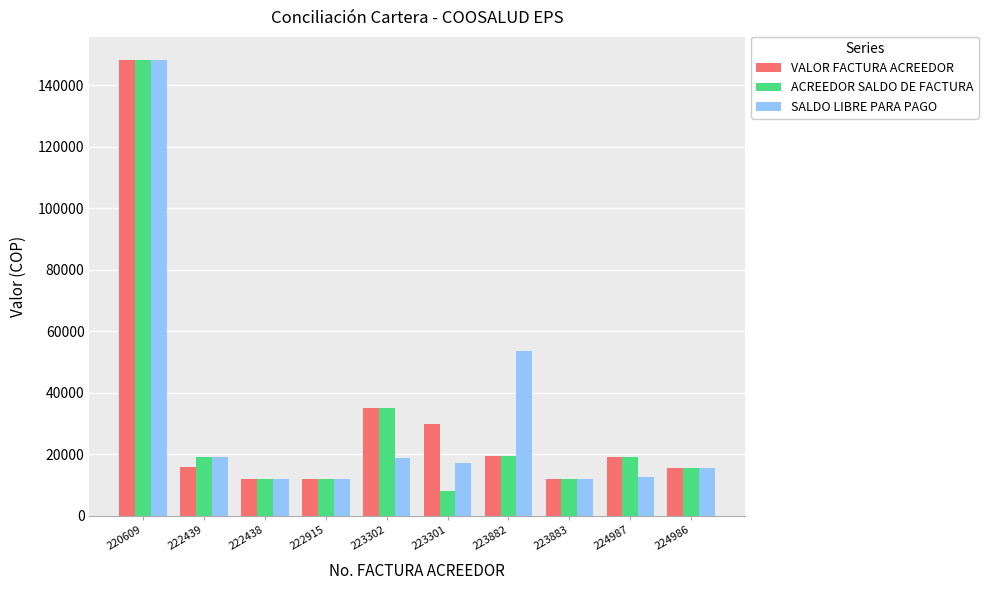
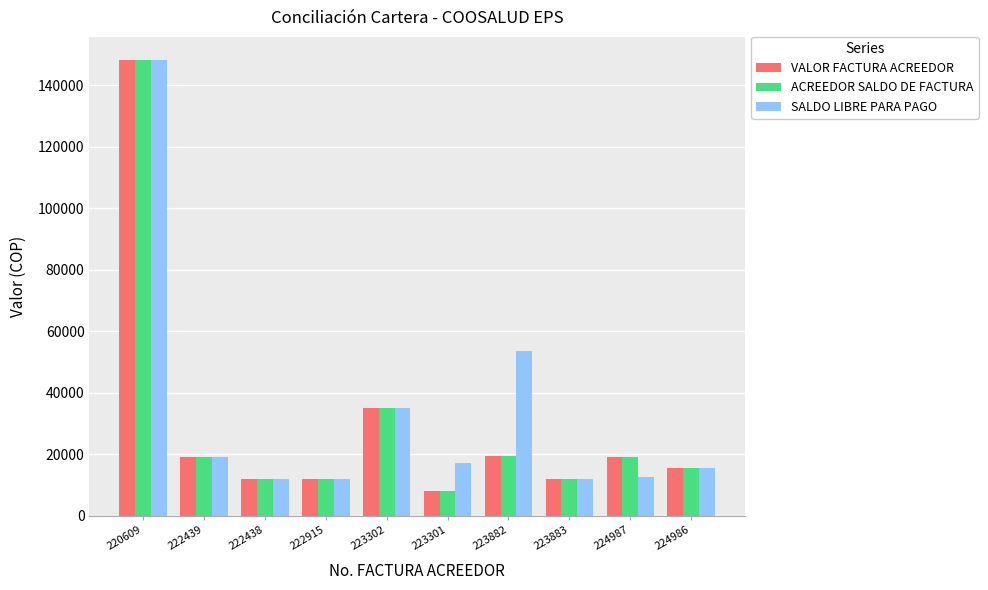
  {
    "VALOR FACTURA ACREEDOR": {
      "220609": 148000,
-     "222439": 16000,
+     "222439": 19000,
      "222438": 12000,
      "222915": 12000,
      "223302": 35000,
-     "223301": 30000,
+     "223301": 8000,
      "223882": 19000,
      "223883": 12000,
      "224987": 19000,
      "224986": 15000
    },
    "ACREEDOR SALDO DE FACTURA": {
      "220609": 148000,
      "222439": 19000,
      "222438": 12000,
      "222915": 12000,
      "223302": 35000,
      "223301": 8000,
      "223882": 19000,
      "223883": 12000,
      "224987": 19000,
      "224986": 15000
    },
    "SALDO LIBRE PARA PAGO": {
      "220609": 148000,
      "222439": 19000,
      "222438": 12000,
      "222915": 12000,
-     "223302": 19000,
+     "223302": 35000,
      "223301": 17000,
      "223882": 54000,
      "223883": 12000,
      "224987": 12000,
      "224986": 15000
    }
  }
